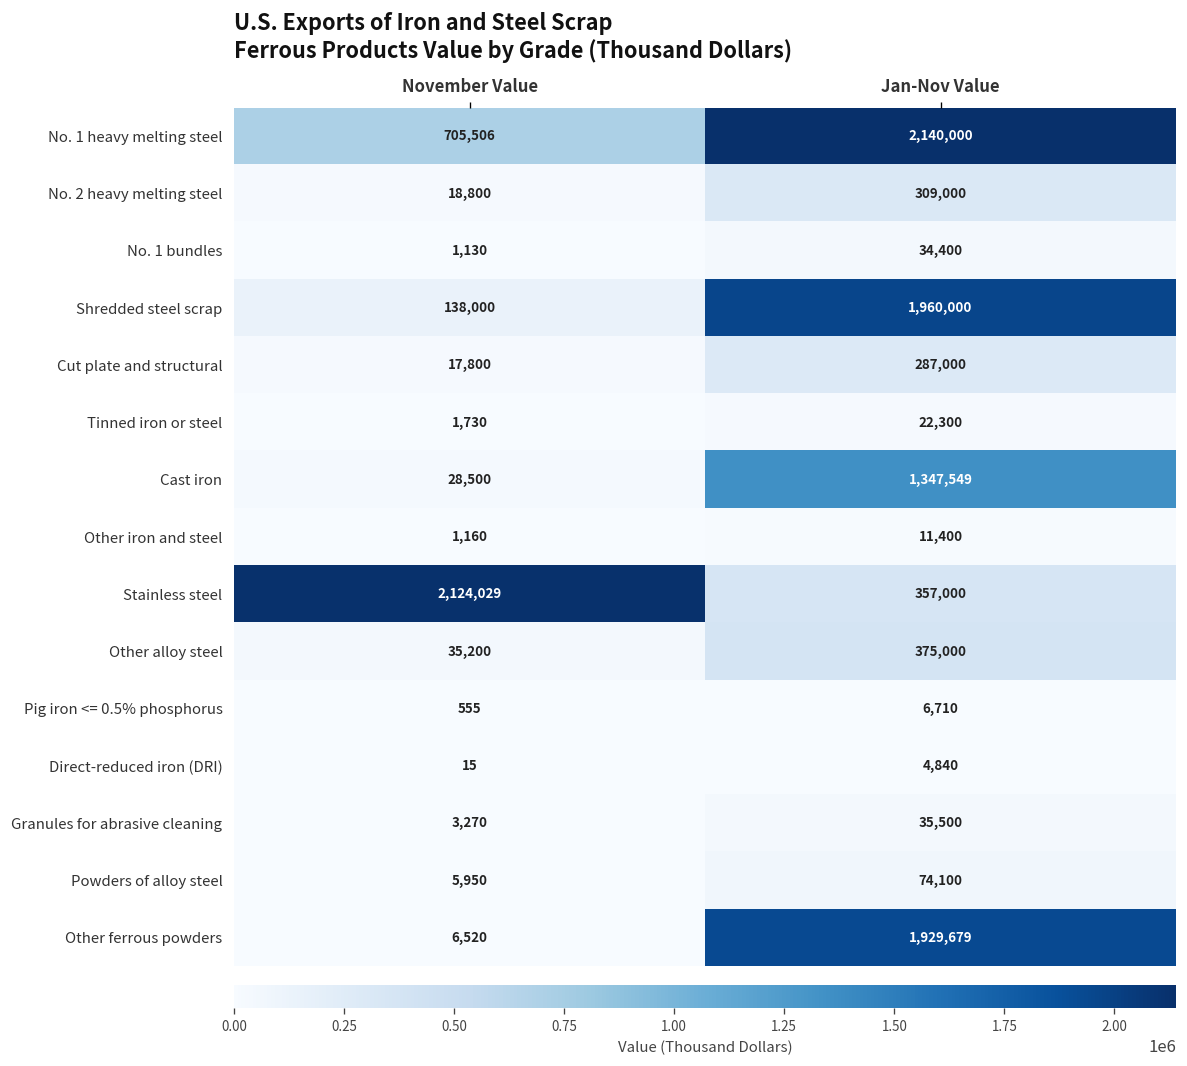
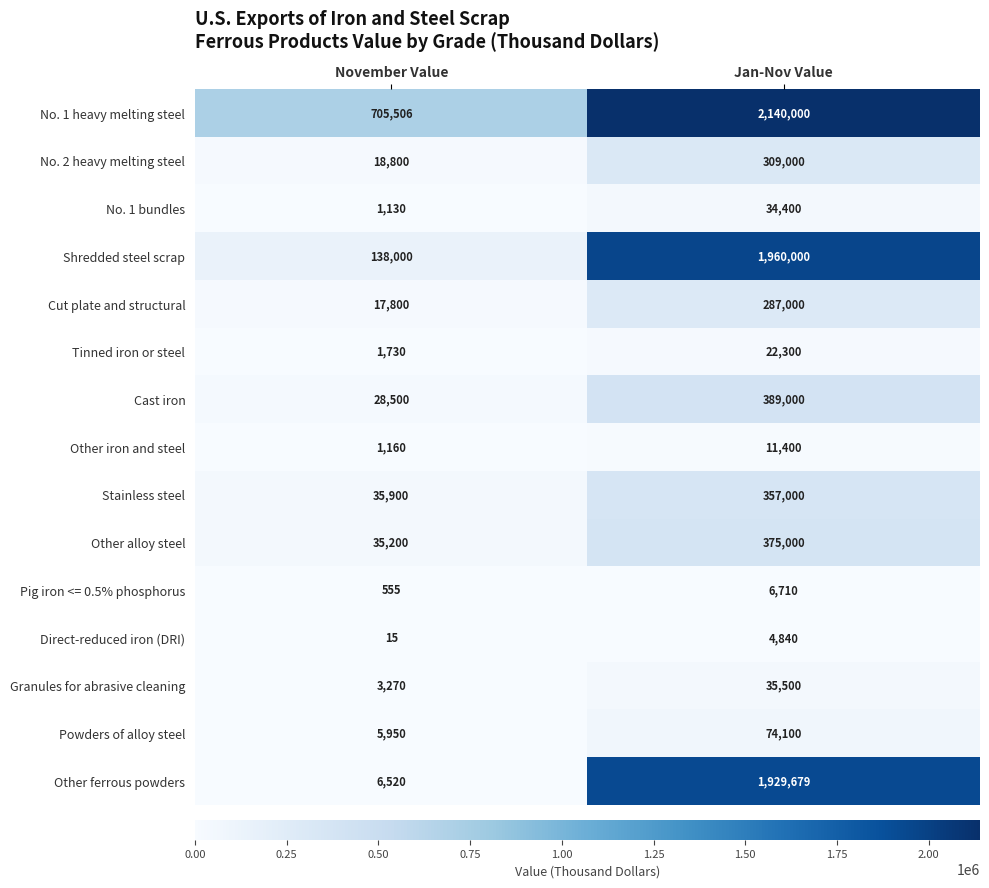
  {
    "No. 1 heavy melting steel": {
      "November Value": "705,506",
      "Jan-Nov Value": "2,140,000"
    },
    "No. 2 heavy melting steel": {
      "November Value": "18,800",
      "Jan-Nov Value": "309,000"
    },
    "No. 1 bundles": {
      "November Value": "1,130",
      "Jan-Nov Value": "34,400"
    },
    "Shredded steel scrap": {
      "November Value": "138,000",
      "Jan-Nov Value": "1,960,000"
    },
    "Cut plate and structural": {
      "November Value": "17,800",
      "Jan-Nov Value": "287,000"
    },
    "Tinned iron or steel": {
      "November Value": "1,730",
      "Jan-Nov Value": "22,300"
    },
    "Cast iron": {
      "November Value": "28,500",
-     "Jan-Nov Value": "1,347,549"
+     "Jan-Nov Value": "389,000"
    },
    "Other iron and steel": {
      "November Value": "1,160",
      "Jan-Nov Value": "11,400"
    },
    "Stainless steel": {
-     "November Value": "2,124,029",
+     "November Value": "35,900",
      "Jan-Nov Value": "357,000"
    },
    "Other alloy steel": {
      "November Value": "35,200",
      "Jan-Nov Value": "375,000"
    },
    "Pig iron <= 0.5% phosphorus": {
      "November Value": "555",
      "Jan-Nov Value": "6,710"
    },
    "Direct-reduced iron (DRI)": {
      "November Value": "15",
      "Jan-Nov Value": "4,840"
    },
    "Granules for abrasive cleaning": {
      "November Value": "3,270",
      "Jan-Nov Value": "35,500"
    },
    "Powders of alloy steel": {
      "November Value": "5,950",
      "Jan-Nov Value": "74,100"
    },
    "Other ferrous powders": {
      "November Value": "6,520",
      "Jan-Nov Value": "1,929,679"
    }
  }
